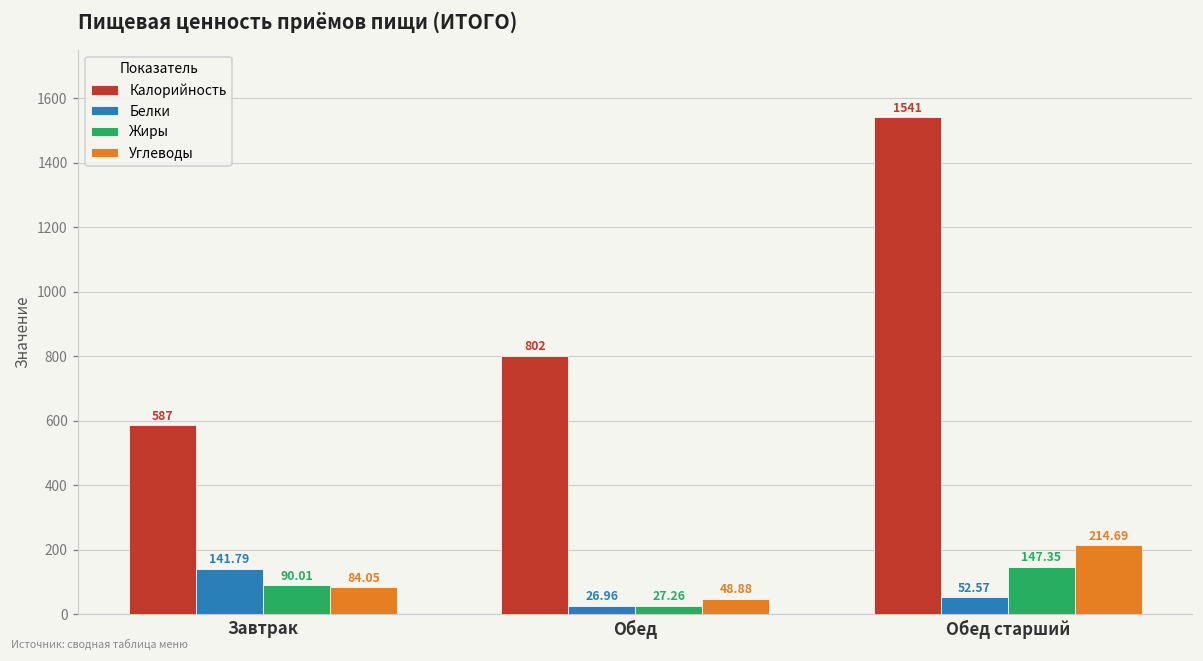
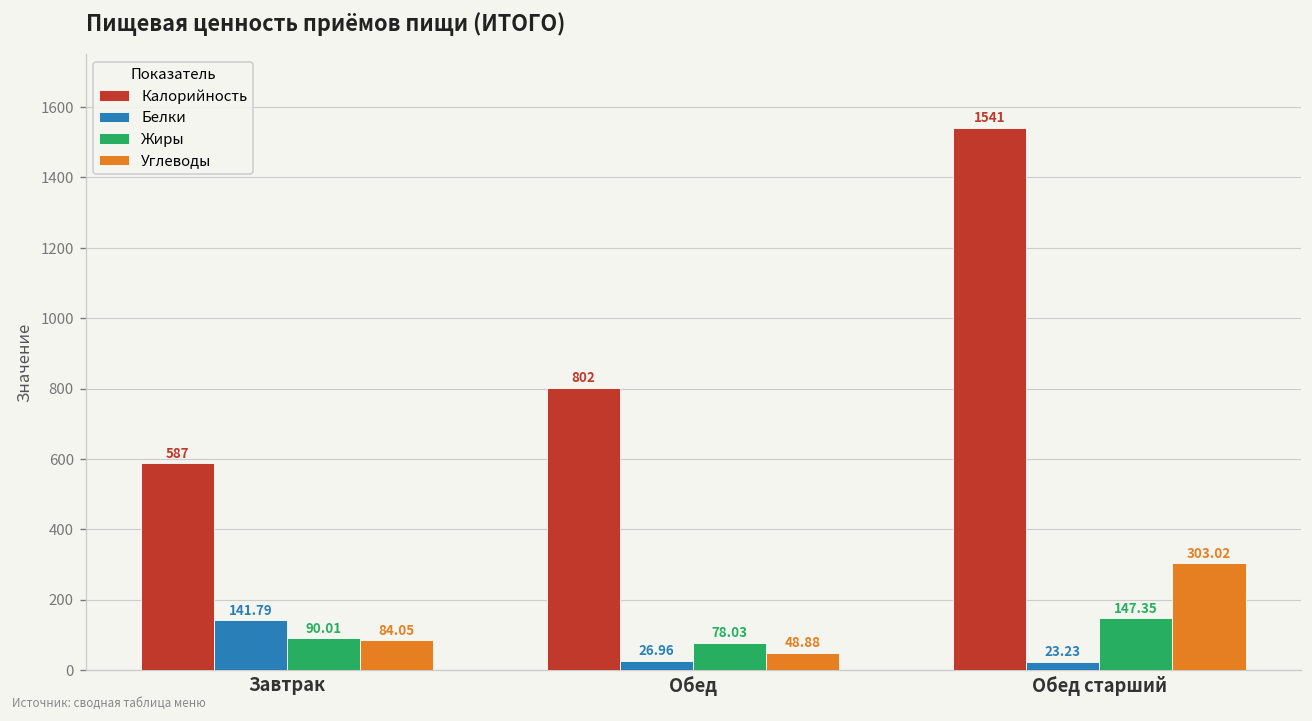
  {
    "Калорийность": {
      "Завтрак": 587,
      "Обед": 802,
      "Обед старший": 1541
    },
    "Белки": {
      "Завтрак": 141.79,
      "Обед": 26.96,
-     "Обед старший": 52.57
+     "Обед старший": 23.23
    },
    "Жиры": {
      "Завтрак": 90.01,
-     "Обед": 27.26,
+     "Обед": 78.03,
      "Обед старший": 147.35
    },
    "Углеводы": {
      "Завтрак": 84.05,
      "Обед": 48.88,
-     "Обед старший": 214.69
+     "Обед старший": 303.02
    }
  }
